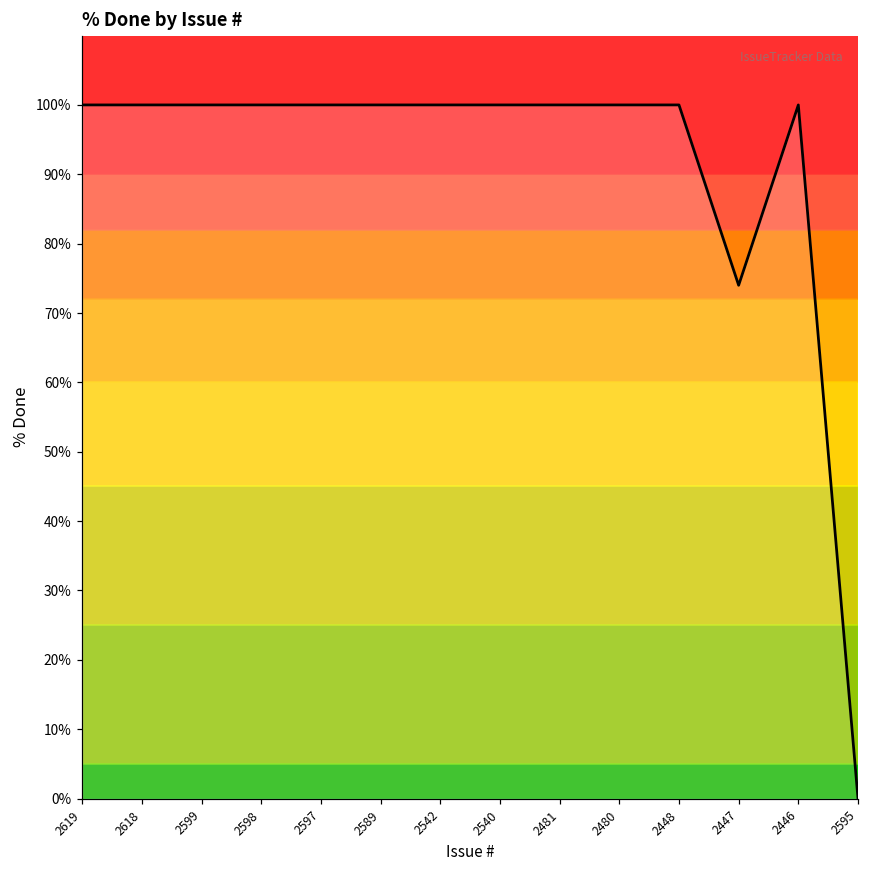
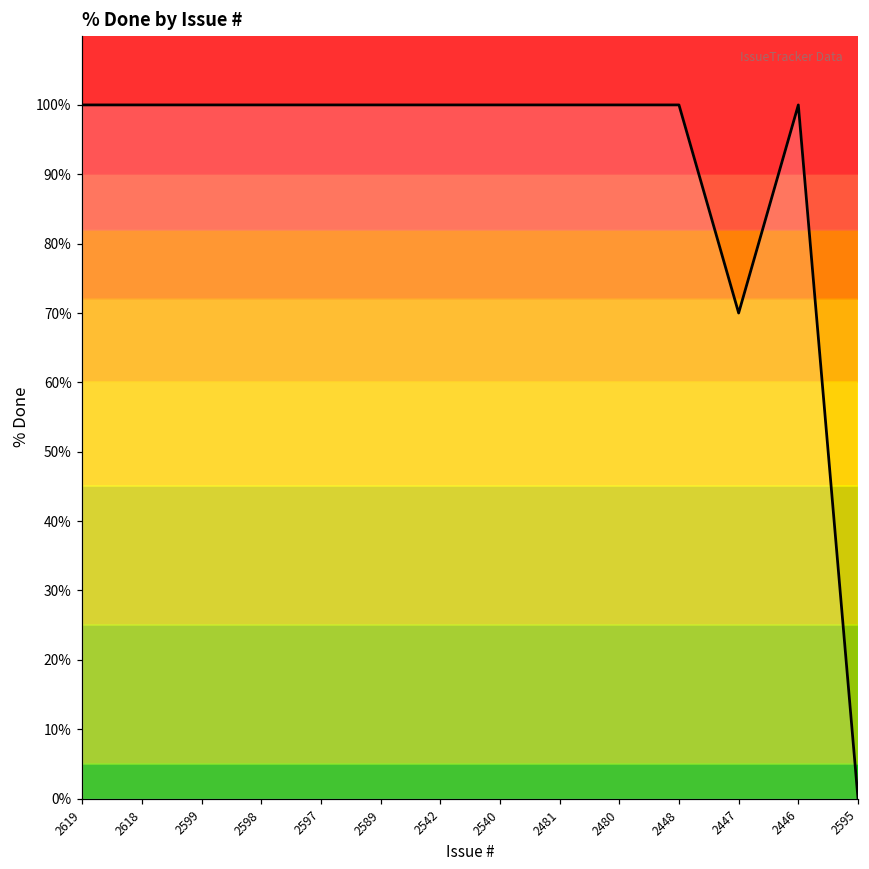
  {
    "2619": "100%",
    "2618": "100%",
    "2599": "100%",
    "2598": "100%",
    "2597": "100%",
    "2589": "100%",
    "2542": "100%",
    "2540": "100%",
    "2481": "100%",
    "2480": "100%",
    "2448": "100%",
-   "2447": "74%",
+   "2447": "70%",
    "2446": "100%",
    "2595": "0%"
  }
